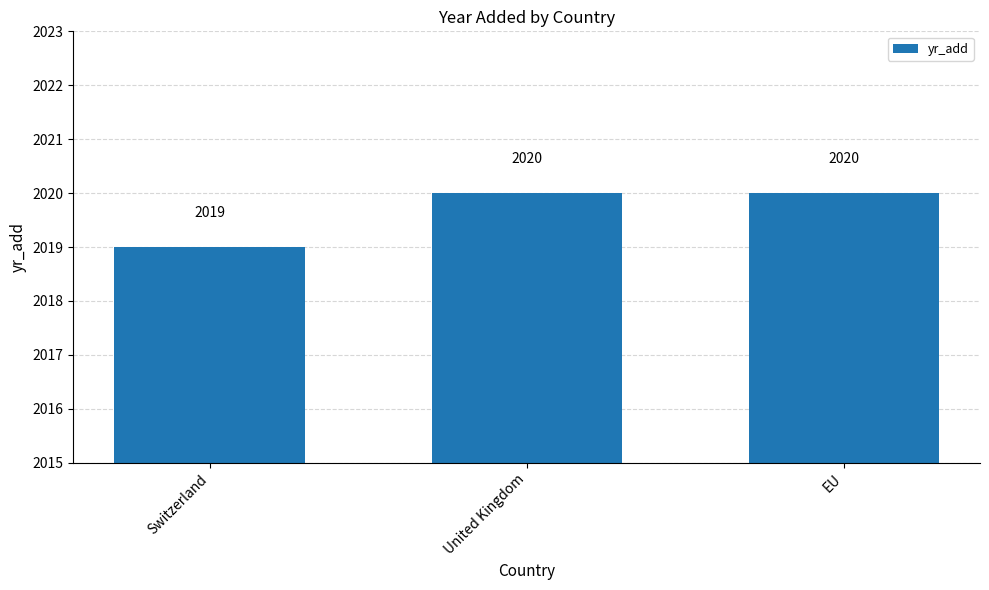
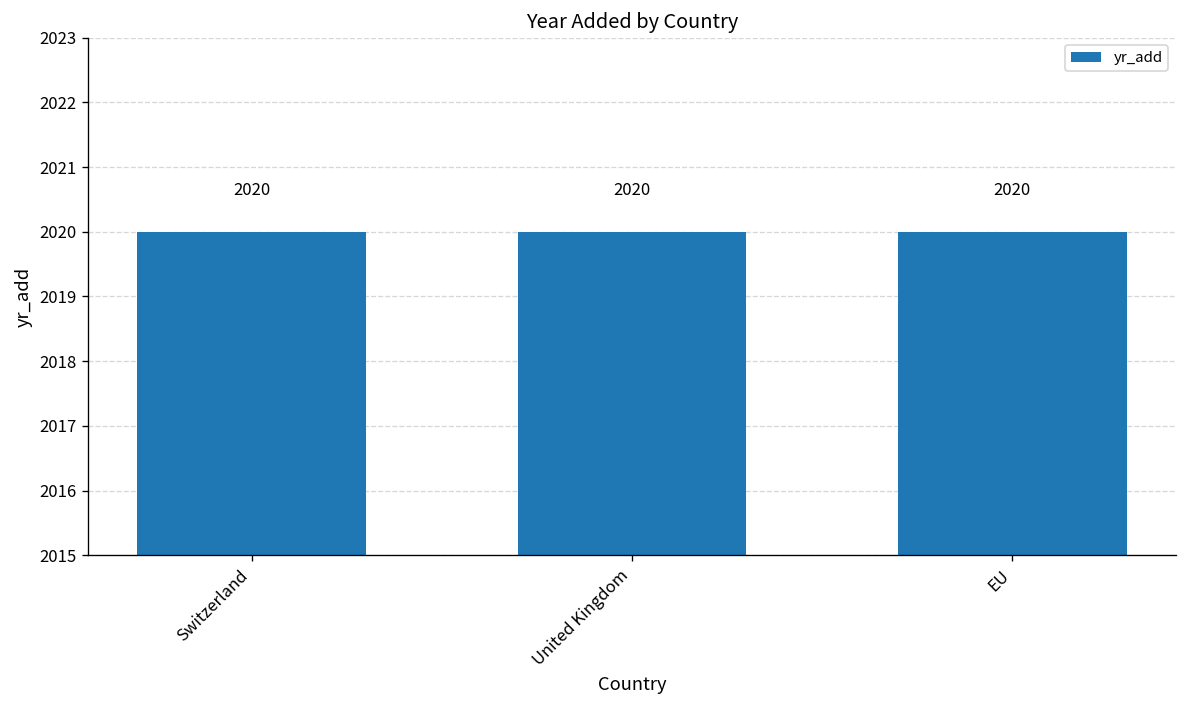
  {
-   "Switzerland": 2019
+   "Switzerland": 2020
  }
